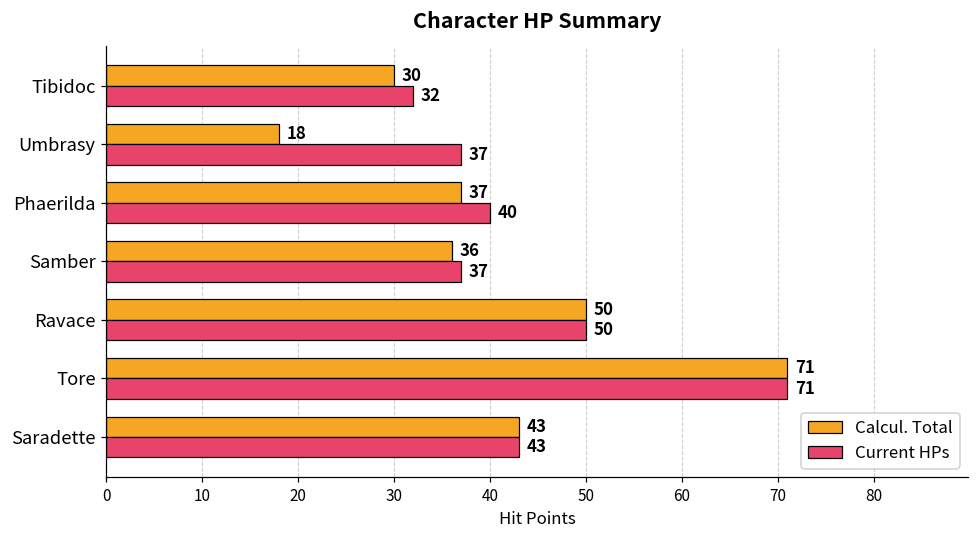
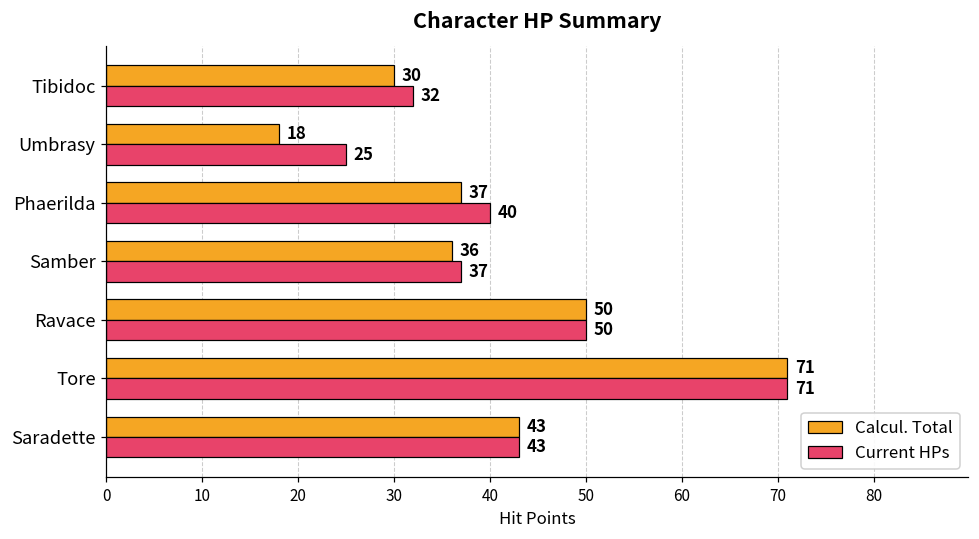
  {
    "Calcul. Total": {
      "Tibidoc": 30,
      "Umbrasy": 18,
      "Phaerilda": 37,
      "Samber": 36,
      "Ravace": 50,
      "Tore": 71,
      "Saradette": 43
    },
    "Current HPs": {
      "Tibidoc": 32,
-     "Umbrasy": 37,
+     "Umbrasy": 25,
      "Phaerilda": 40,
      "Samber": 37,
      "Ravace": 50,
      "Tore": 71,
      "Saradette": 43
    }
  }
